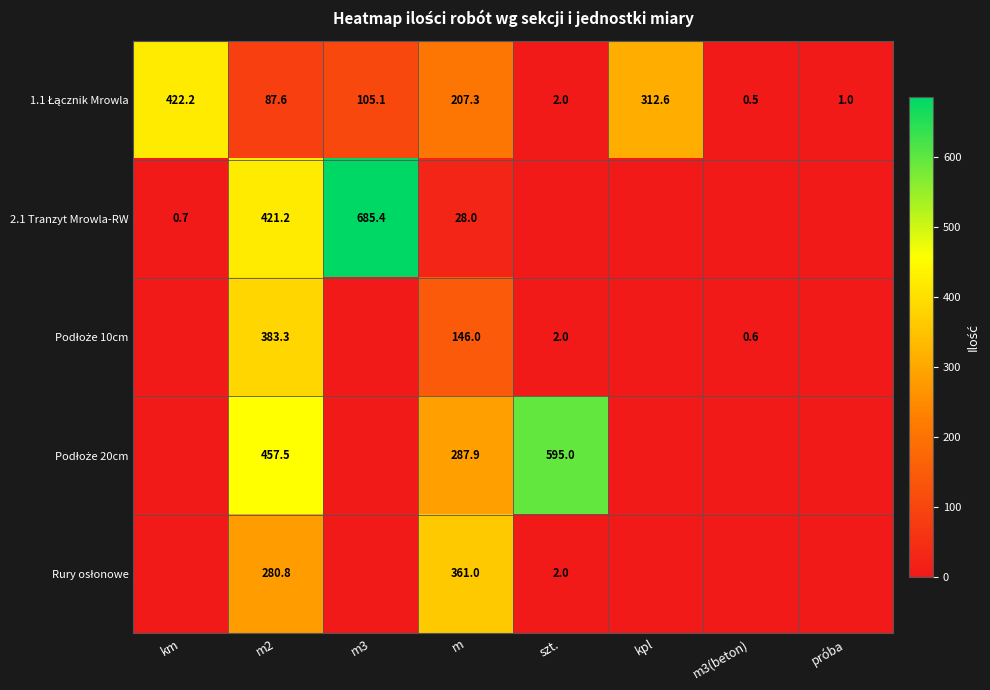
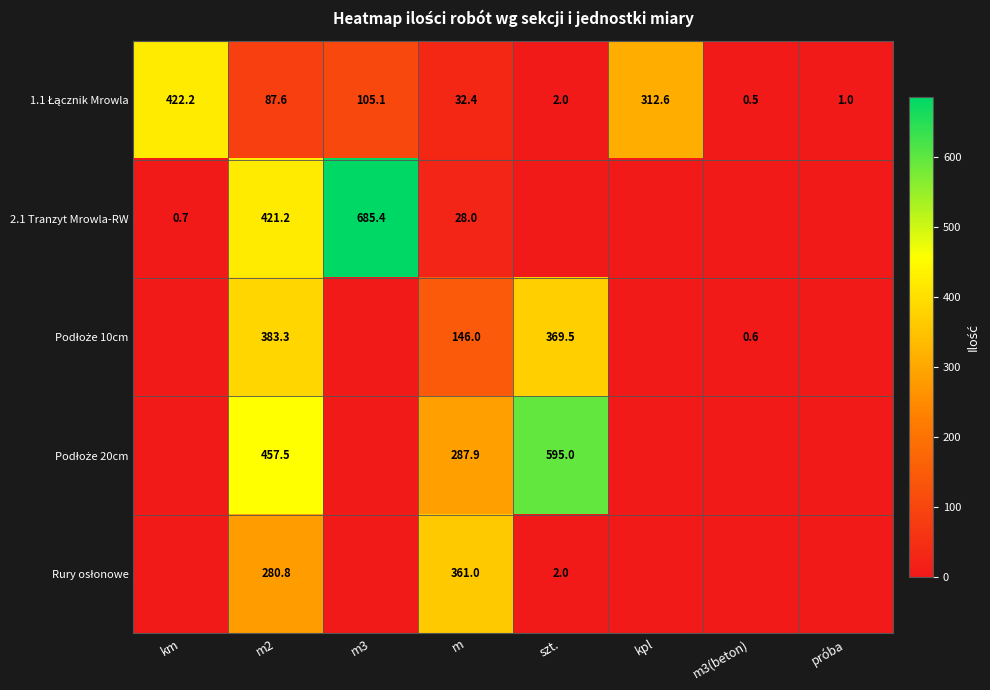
  {
    "1.1 Łącznik Mrowla": {
      "km": 422.2,
      "m2": 87.6,
      "m3": 105.1,
-     "m": 207.3,
+     "m": 32.4,
      "szt.": 2.0,
      "kpl": 312.6,
      "m3(beton)": 0.5,
      "próba": 1.0
    },
    "2.1 Tranzyt Mrowla-RW": {
      "km": 0.7,
      "m2": 421.2,
      "m3": 685.4,
      "m": 28.0
    },
    "Podłoże 10cm": {
      "m2": 383.3,
      "m": 146.0,
-     "szt.": 2.0,
+     "szt.": 369.5,
      "m3(beton)": 0.6
    },
    "Podłoże 20cm": {
      "m2": 457.5,
      "m": 287.9,
      "szt.": 595.0
    },
    "Rury osłonowe": {
      "m2": 280.8,
      "m": 361.0,
      "szt.": 2.0
    }
  }
